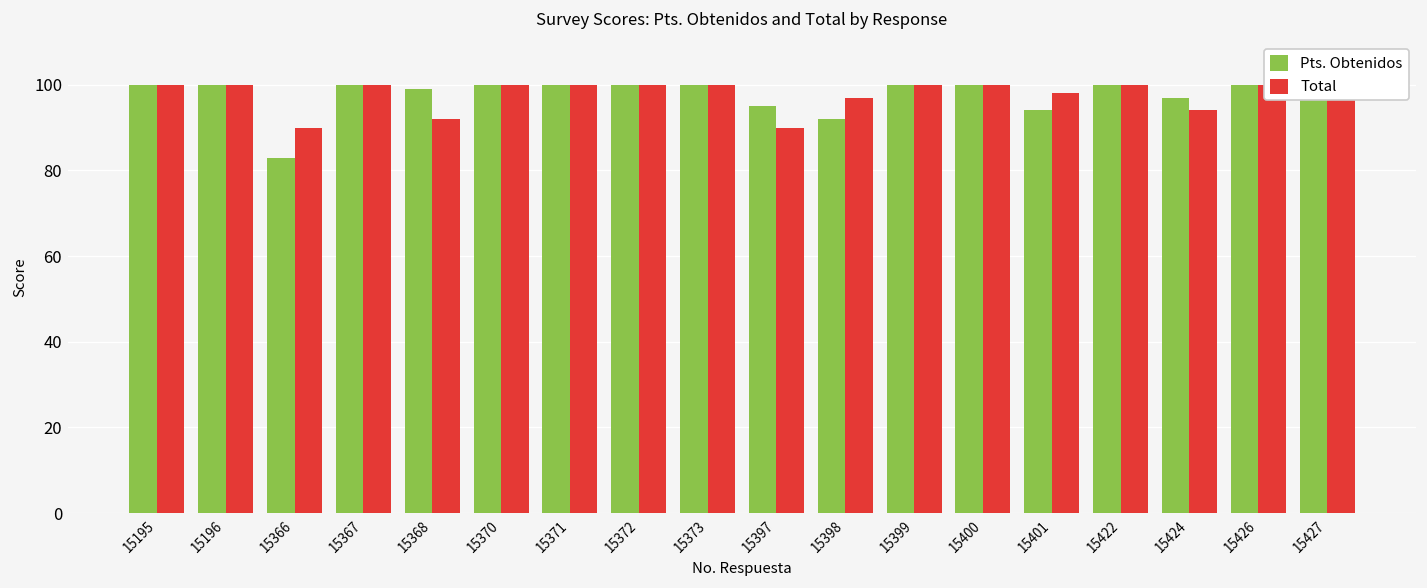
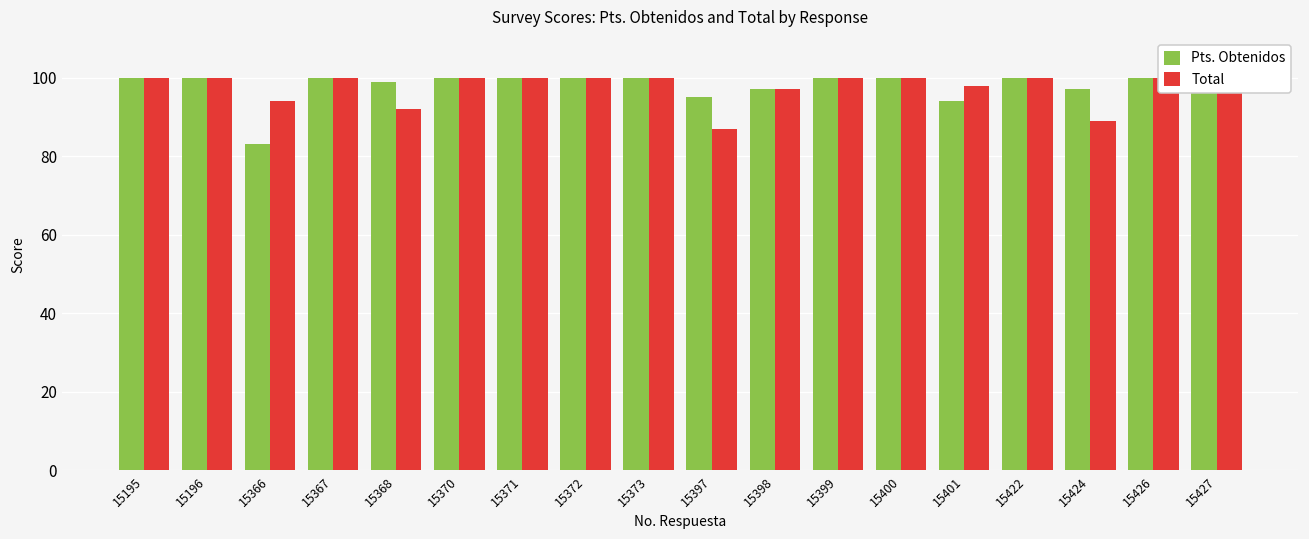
  {
    "Pts. Obtenidos": {
      "15195": 100,
      "15196": 100,
      "15366": 83,
      "15367": 100,
      "15368": 99,
      "15370": 100,
      "15371": 100,
      "15372": 100,
      "15373": 100,
      "15397": 95,
-     "15398": 92,
+     "15398": 97,
      "15399": 100,
      "15400": 100,
      "15401": 94,
      "15422": 100,
      "15424": 97,
      "15426": 100
    },
    "Total": {
      "15195": 100,
      "15196": 100,
-     "15366": 90,
+     "15366": 94,
      "15367": 100,
      "15368": 92,
      "15370": 100,
      "15371": 100,
      "15372": 100,
      "15373": 100,
-     "15397": 90,
+     "15397": 87,
      "15398": 97,
      "15399": 100,
      "15400": 100,
      "15401": 98,
      "15422": 100,
-     "15424": 94
+     "15424": 89
    }
  }
